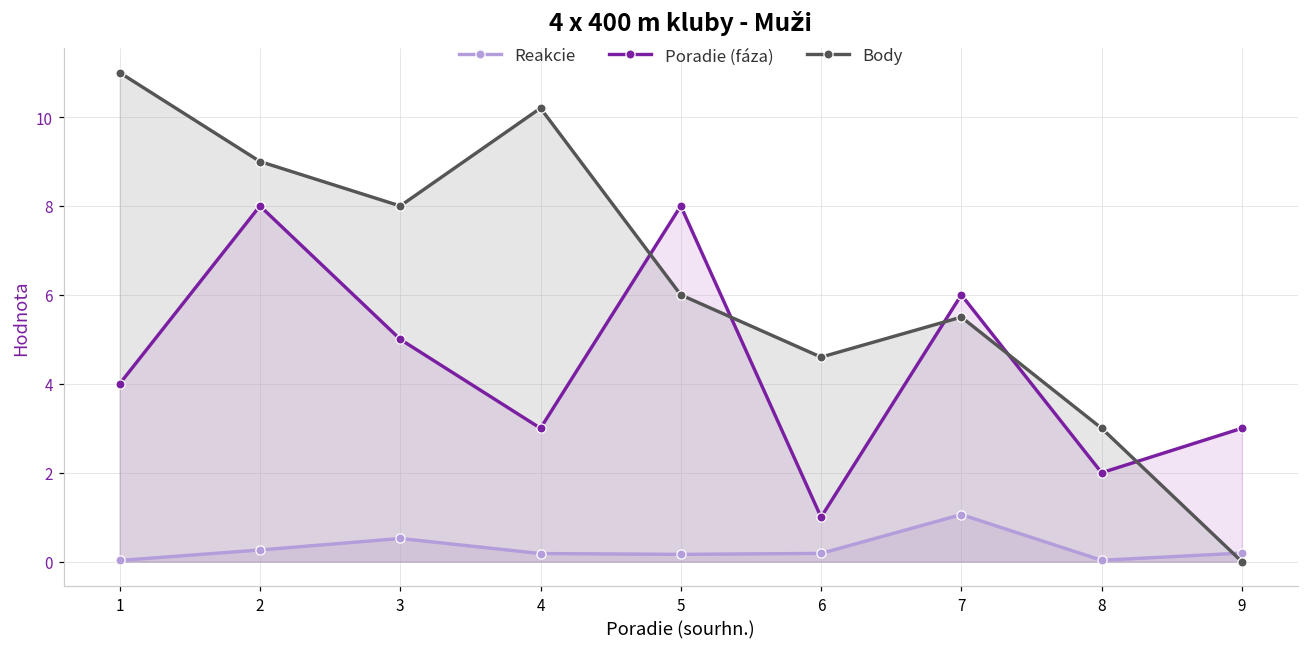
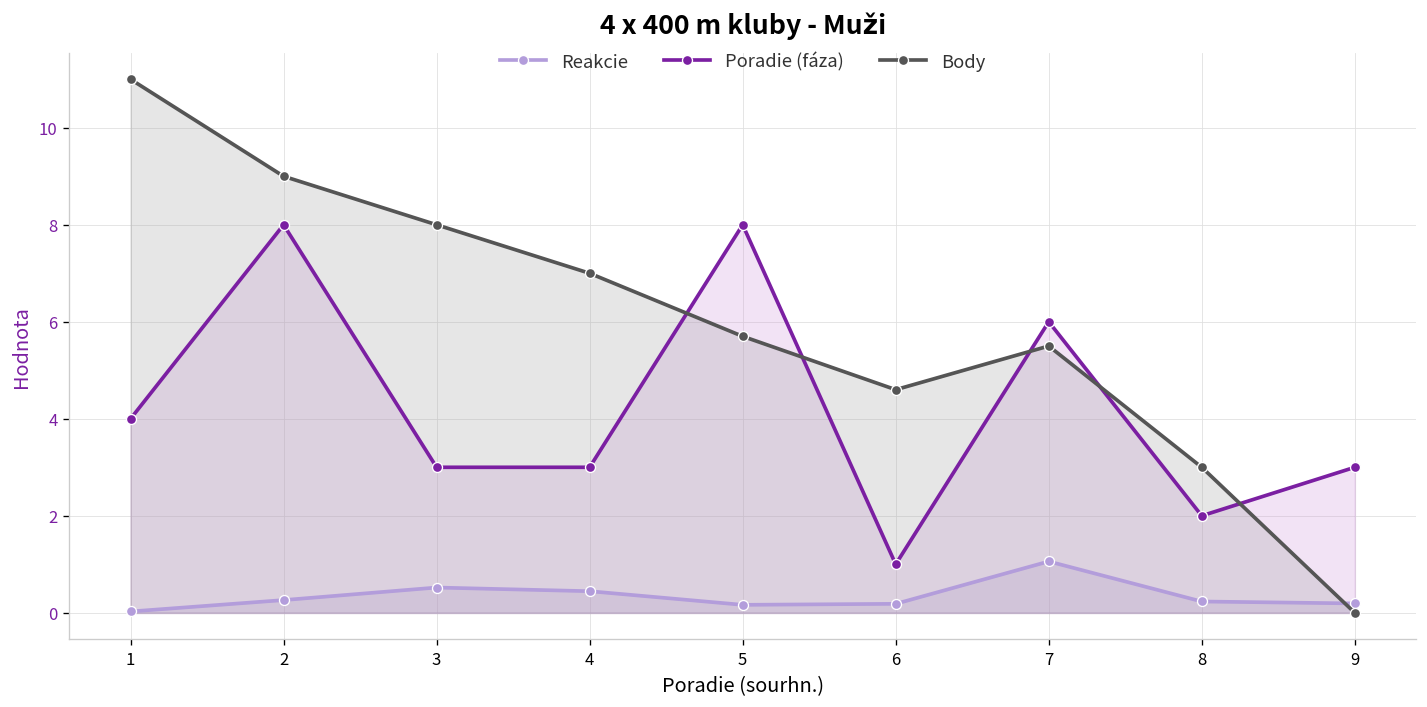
  {
    "Reakcie": {
      "1": 0.0,
      "2": 0.3,
      "3": 0.5,
-     "4": 0.2,
+     "4": 0.4,
      "5": 0.2,
      "6": 0.2,
      "7": 1.1,
-     "8": 0.0,
+     "8": 0.2,
      "9": 0.2
    },
    "Poradie (fáza)": {
      "1": 4,
      "2": 8,
-     "3": 5,
+     "3": 3,
      "4": 3,
      "5": 8,
      "6": 1,
      "7": 6,
      "8": 2,
      "9": 3
    },
    "Body": {
      "1": 11.0,
      "2": 9.0,
      "3": 8.0,
-     "4": 10.2,
-     "5": 6.0,
+     "4": 7.0,
+     "5": 5.7,
      "6": 4.6,
      "7": 5.5,
      "8": 3.0,
      "9": 0.0
    }
  }
